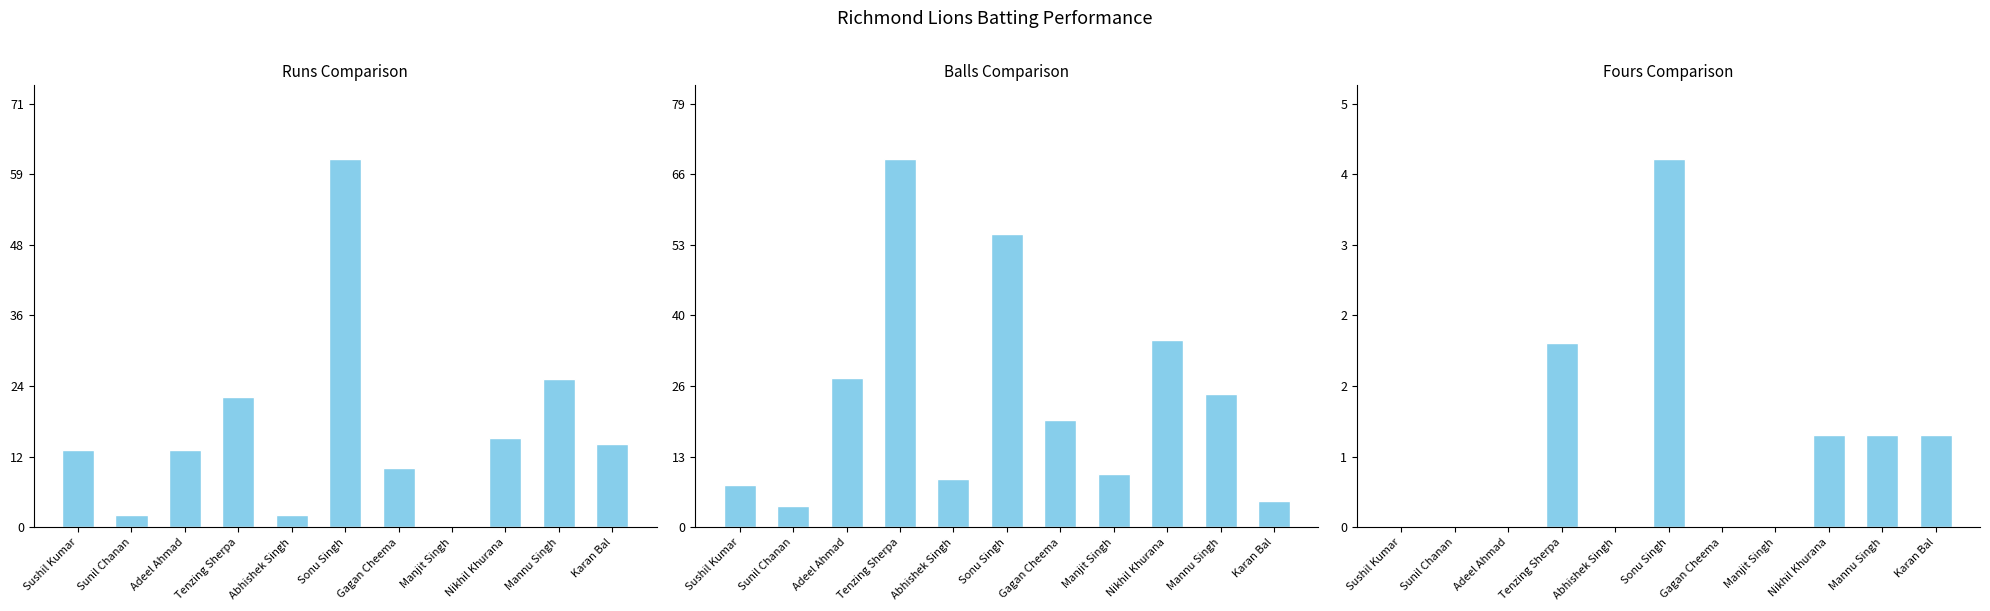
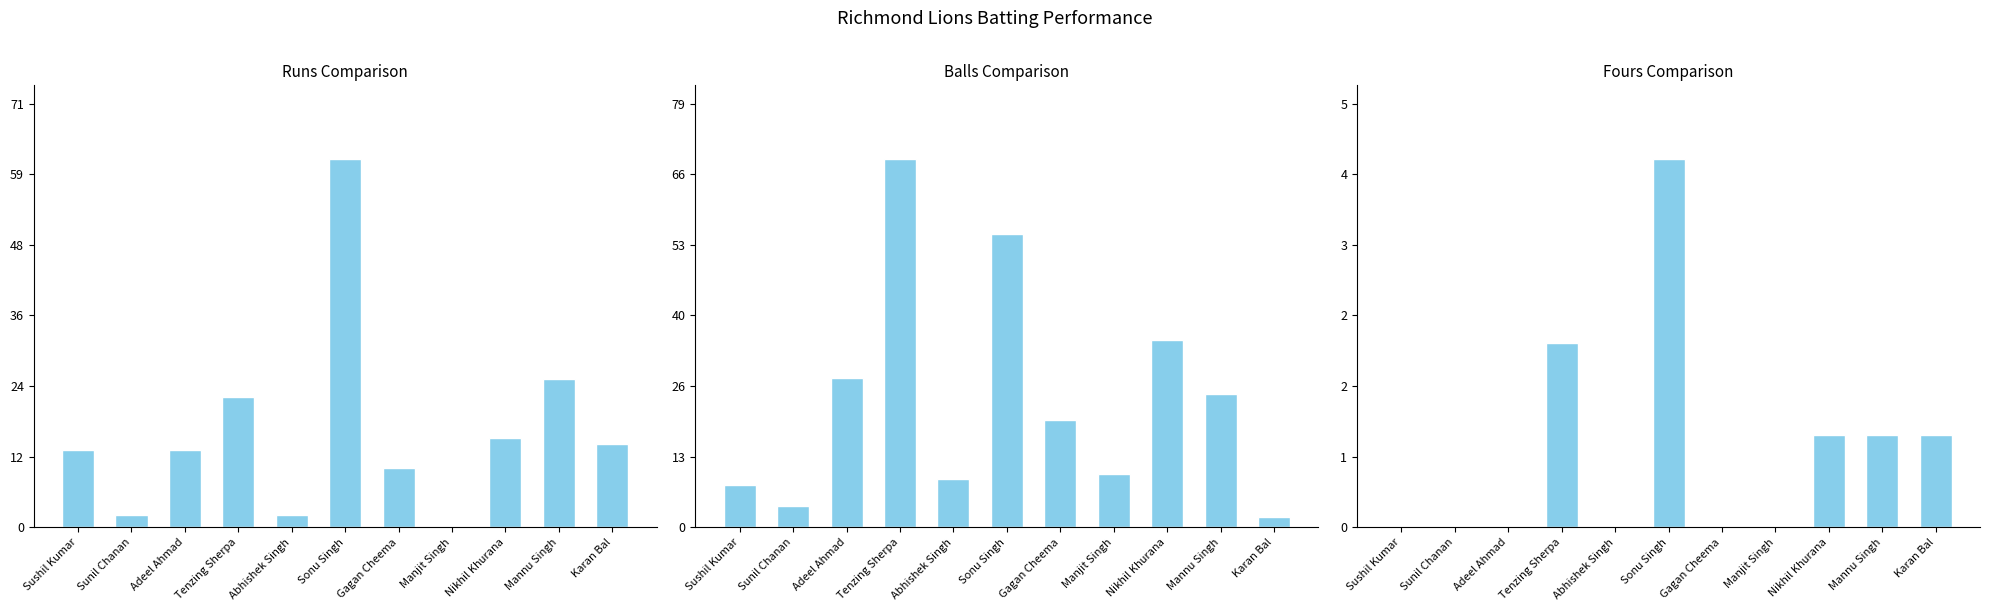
  {
    "Runs Comparison": {
      "Sushil Kumar": 13,
      "Sunil Chanan": 2,
      "Adeel Ahmad": 13,
      "Tenzing Sherpa": 22,
      "Abhishek Singh": 2,
      "Sonu Singh": 62,
      "Gagan Cheema": 10,
      "Manjit Singh": 0,
      "Nikhil Khurana": 15,
      "Mannu Singh": 25,
      "Karan Bal": 14
    },
    "Balls Comparison": {
      "Sushil Kumar": 8,
      "Sunil Chanan": 4,
      "Adeel Ahmad": 28,
      "Tenzing Sherpa": 69,
      "Abhishek Singh": 9,
      "Sonu Singh": 55,
      "Gagan Cheema": 20,
      "Manjit Singh": 10,
      "Nikhil Khurana": 35,
      "Mannu Singh": 25,
-     "Karan Bal": 5
+     "Karan Bal": 2
    }
  }
